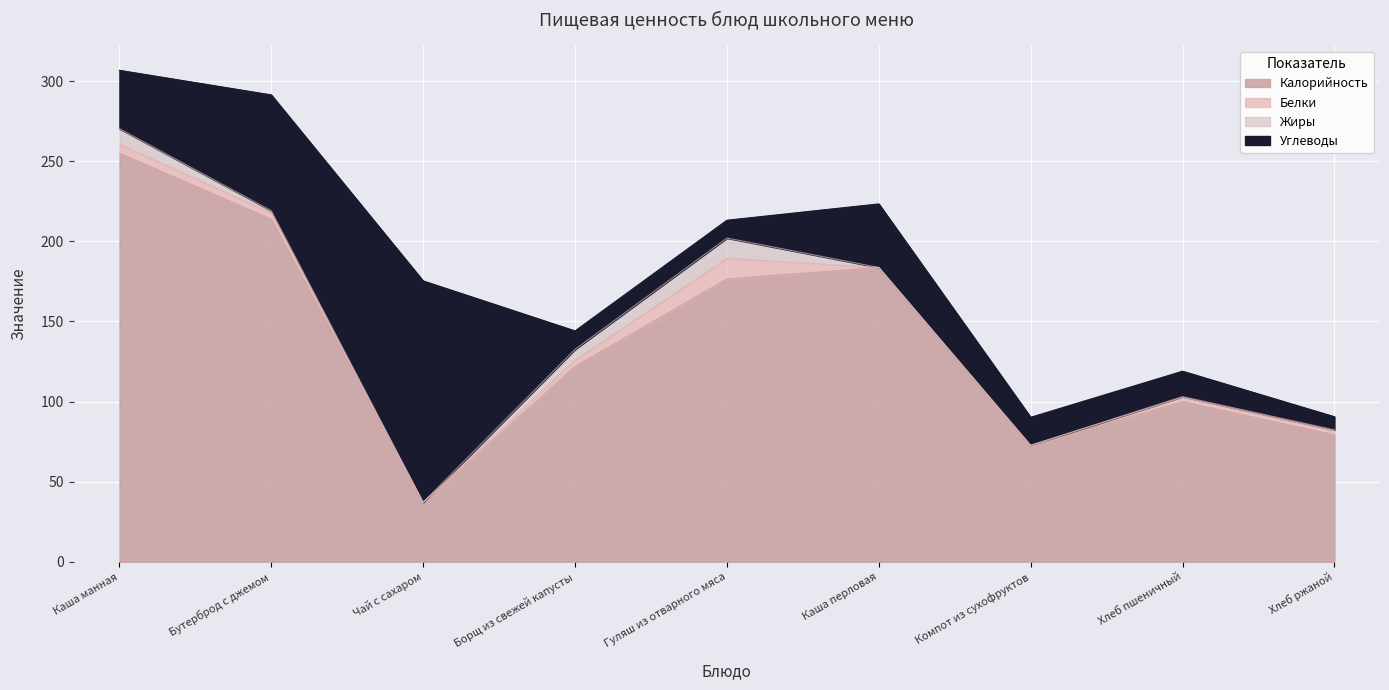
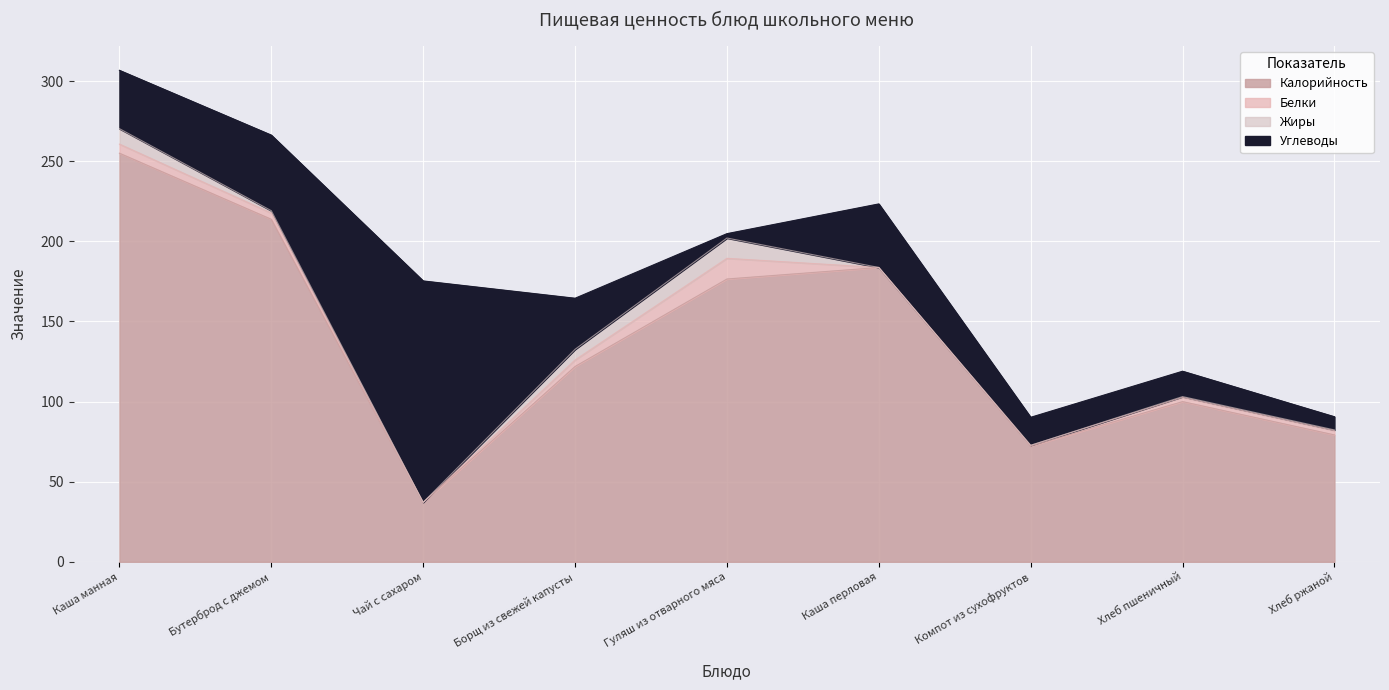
  {
    "Углеводы": {
      "Каша манная": 36,
-     "Бутерброд с джемом": 72,
+     "Бутерброд с джемом": 47,
      "Чай с сахаром": 138,
-     "Борщ из свежей капусты": 11,
-     "Гуляш из отварного мяса": 11,
+     "Борщ из свежей капусты": 32,
+     "Гуляш из отварного мяса": 3,
      "Каша перловая": 40,
      "Компот из сухофруктов": 17,
      "Хлеб пшеничный": 16,
      "Хлеб ржаной": 8
    }
  }
